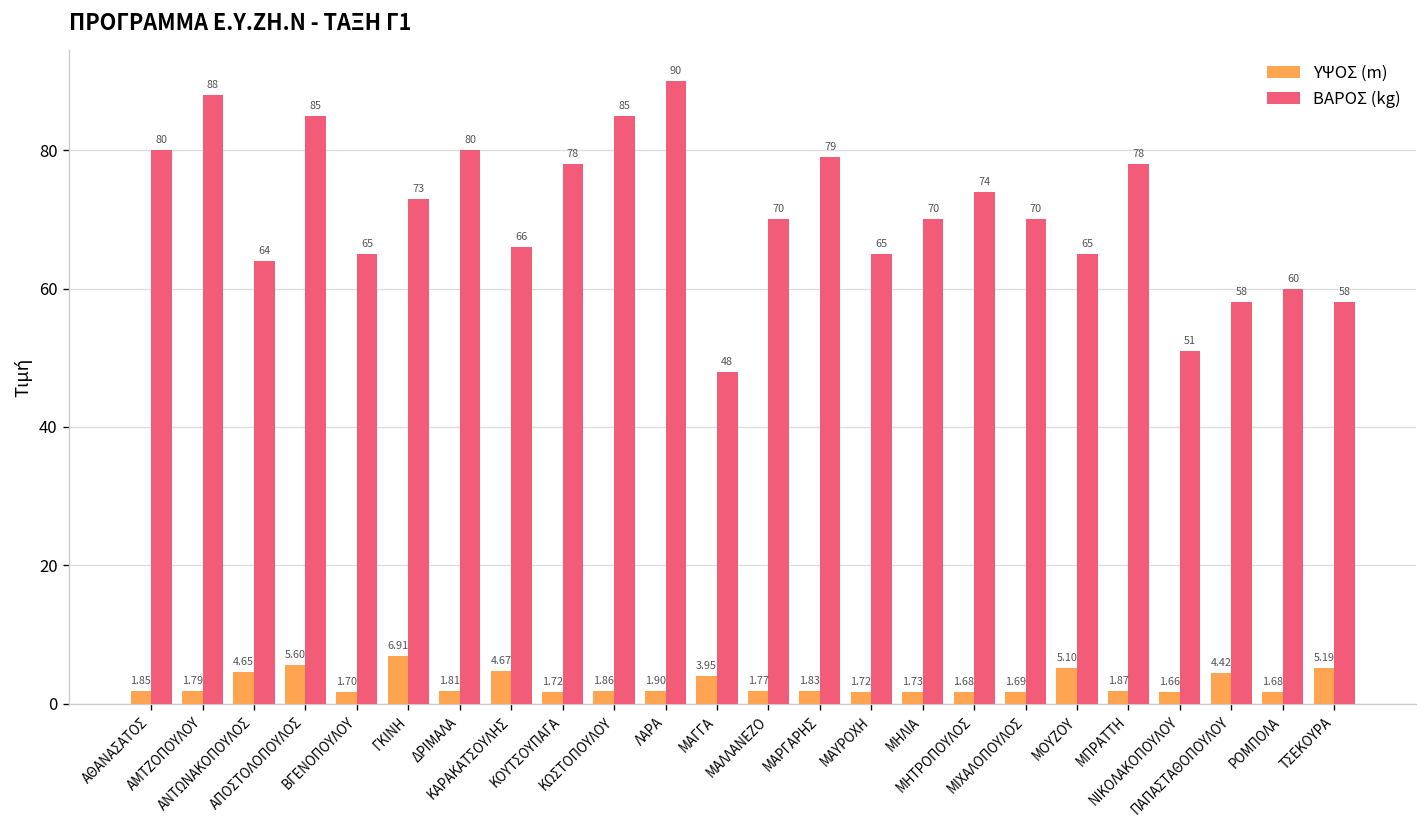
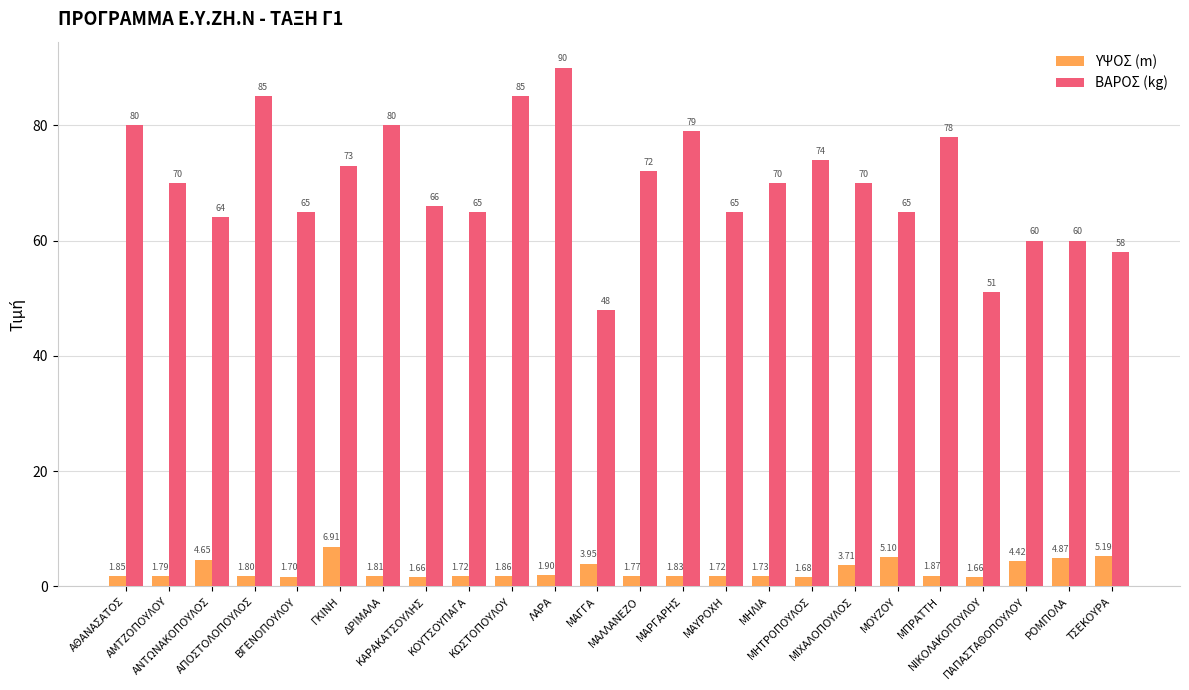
  {
    "ΥΨΟΣ (m)": {
      "ΑΘΑΝΑΣΑΤΟΣ": 1.85,
      "ΑΜΤΖΟΠΟΥΛΟΥ": 1.79,
      "ΑΝΤΩΝΑΚΟΠΟΥΛΟΣ": 4.65,
-     "ΑΠΟΣΤΟΛΟΠΟΥΛΟΣ": 5.60,
+     "ΑΠΟΣΤΟΛΟΠΟΥΛΟΣ": 1.80,
      "ΒΓΕΝΟΠΟΥΛΟΥ": 1.70,
      "ΓΚΙΝΗ": 6.91,
      "ΔΡΙΜΑΛΑ": 1.81,
-     "ΚΑΡΑΚΑΤΣΟΥΛΗΣ": 4.67,
+     "ΚΑΡΑΚΑΤΣΟΥΛΗΣ": 1.66,
      "ΚΟΥΤΣΟΥΠΑΓΑ": 1.72,
      "ΚΩΣΤΟΠΟΥΛΟΥ": 1.86,
      "ΛΑΡΑ": 1.90,
      "ΜΑΓΓΑ": 3.95,
      "ΜΑΛΛΑΝΕΖΟ": 1.77,
      "ΜΑΡΓΑΡΗΣ": 1.83,
      "ΜΑΥΡΟΧΗ": 1.72,
      "ΜΗΛΙΑ": 1.73,
      "ΜΗΤΡΟΠΟΥΛΟΣ": 1.68,
-     "ΜΙΧΑΛΟΠΟΥΛΟΣ": 1.69,
+     "ΜΙΧΑΛΟΠΟΥΛΟΣ": 3.71,
      "ΜΟΥΖΟΥ": 5.10,
      "ΜΠΡΑΤΤΗ": 1.87,
      "ΝΙΚΟΛΑΚΟΠΟΥΛΟΥ": 1.66,
      "ΠΑΠΑΣΤΑΘΟΠΟΥΛΟΥ": 4.42,
-     "ΡΟΜΠΟΛΑ": 1.68,
+     "ΡΟΜΠΟΛΑ": 4.87,
      "ΤΣΕΚΟΥΡΑ": 5.19
    },
    "ΒΑΡΟΣ (kg)": {
      "ΑΘΑΝΑΣΑΤΟΣ": 80,
-     "ΑΜΤΖΟΠΟΥΛΟΥ": 88,
+     "ΑΜΤΖΟΠΟΥΛΟΥ": 70,
      "ΑΝΤΩΝΑΚΟΠΟΥΛΟΣ": 64,
      "ΑΠΟΣΤΟΛΟΠΟΥΛΟΣ": 85,
      "ΒΓΕΝΟΠΟΥΛΟΥ": 65,
      "ΓΚΙΝΗ": 73,
      "ΔΡΙΜΑΛΑ": 80,
      "ΚΑΡΑΚΑΤΣΟΥΛΗΣ": 66,
-     "ΚΟΥΤΣΟΥΠΑΓΑ": 78,
+     "ΚΟΥΤΣΟΥΠΑΓΑ": 65,
      "ΚΩΣΤΟΠΟΥΛΟΥ": 85,
      "ΛΑΡΑ": 90,
      "ΜΑΓΓΑ": 48,
-     "ΜΑΛΛΑΝΕΖΟ": 70,
+     "ΜΑΛΛΑΝΕΖΟ": 72,
      "ΜΑΡΓΑΡΗΣ": 79,
      "ΜΑΥΡΟΧΗ": 65,
      "ΜΗΛΙΑ": 70,
      "ΜΗΤΡΟΠΟΥΛΟΣ": 74,
      "ΜΙΧΑΛΟΠΟΥΛΟΣ": 70,
      "ΜΟΥΖΟΥ": 65,
      "ΜΠΡΑΤΤΗ": 78,
      "ΝΙΚΟΛΑΚΟΠΟΥΛΟΥ": 51,
-     "ΠΑΠΑΣΤΑΘΟΠΟΥΛΟΥ": 58,
+     "ΠΑΠΑΣΤΑΘΟΠΟΥΛΟΥ": 60,
      "ΡΟΜΠΟΛΑ": 60,
      "ΤΣΕΚΟΥΡΑ": 58
    }
  }
